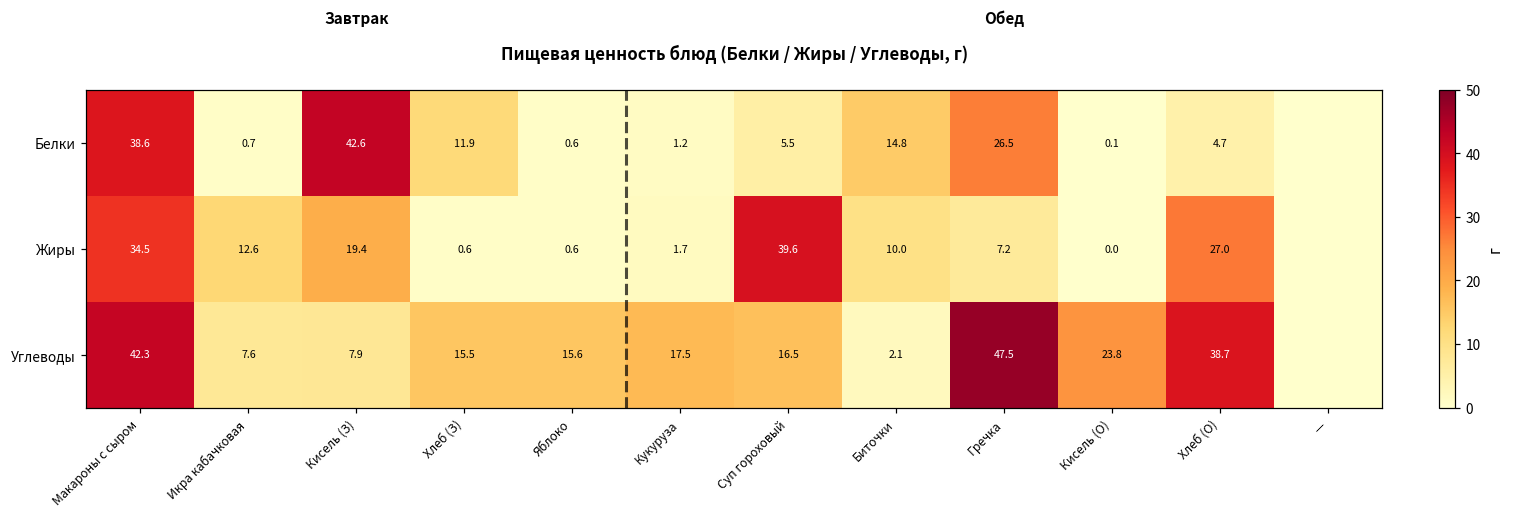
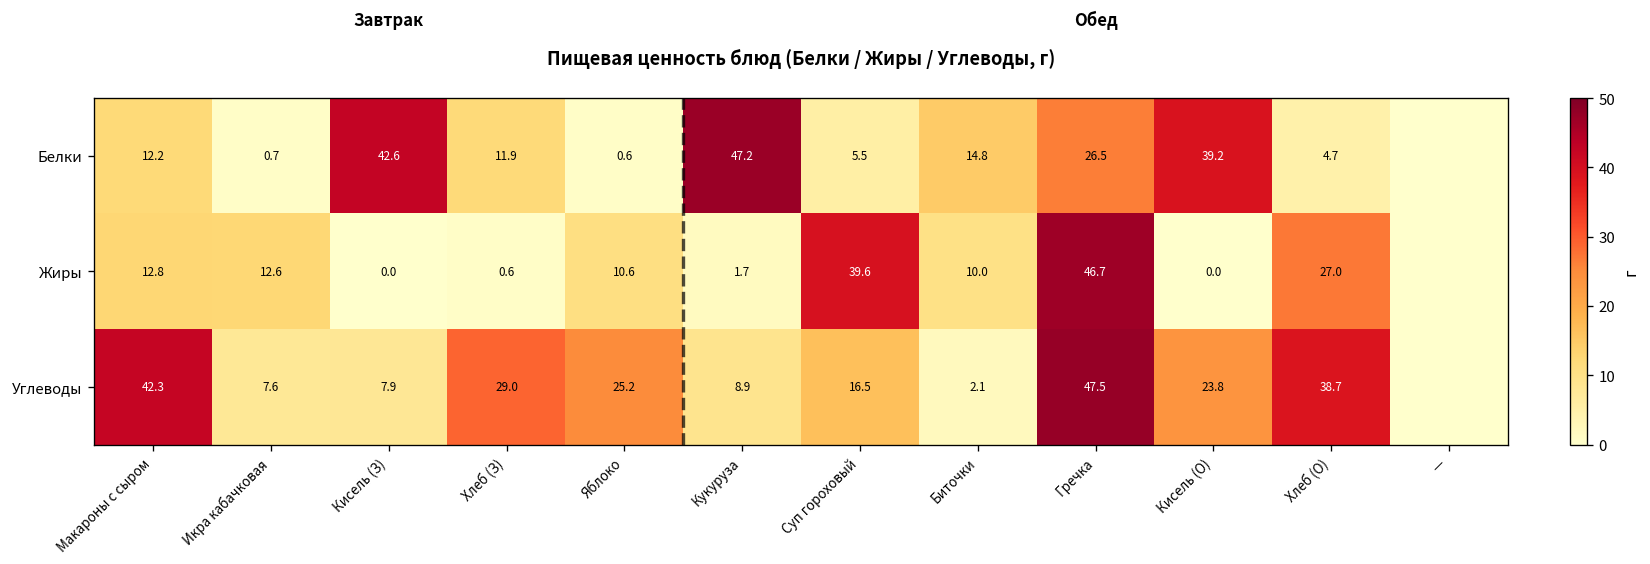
  {
    "Белки": {
-     "Макароны с сыром": 38.6,
+     "Макароны с сыром": 12.2,
      "Икра кабачковая": 0.7,
      "Кисель (З)": 42.6,
      "Хлеб (З)": 11.9,
      "Яблоко": 0.6,
-     "Кукуруза": 1.2,
+     "Кукуруза": 47.2,
      "Суп гороховый": 5.5,
      "Биточки": 14.8,
      "Гречка": 26.5,
-     "Кисель (О)": 0.1,
+     "Кисель (О)": 39.2,
      "Хлеб (О)": 4.7
    },
    "Жиры": {
-     "Макароны с сыром": 34.5,
+     "Макароны с сыром": 12.8,
      "Икра кабачковая": 12.6,
-     "Кисель (З)": 19.4,
+     "Кисель (З)": 0.0,
      "Хлеб (З)": 0.6,
-     "Яблоко": 0.6,
+     "Яблоко": 10.6,
      "Кукуруза": 1.7,
      "Суп гороховый": 39.6,
      "Биточки": 10.0,
-     "Гречка": 7.2,
+     "Гречка": 46.7,
      "Кисель (О)": 0.0,
      "Хлеб (О)": 27.0
    },
    "Углеводы": {
      "Макароны с сыром": 42.3,
      "Икра кабачковая": 7.6,
      "Кисель (З)": 7.9,
-     "Хлеб (З)": 15.5,
-     "Яблоко": 15.6,
-     "Кукуруза": 17.5,
+     "Хлеб (З)": 29.0,
+     "Яблоко": 25.2,
+     "Кукуруза": 8.9,
      "Суп гороховый": 16.5,
      "Биточки": 2.1,
      "Гречка": 47.5,
      "Кисель (О)": 23.8,
      "Хлеб (О)": 38.7
    }
  }
